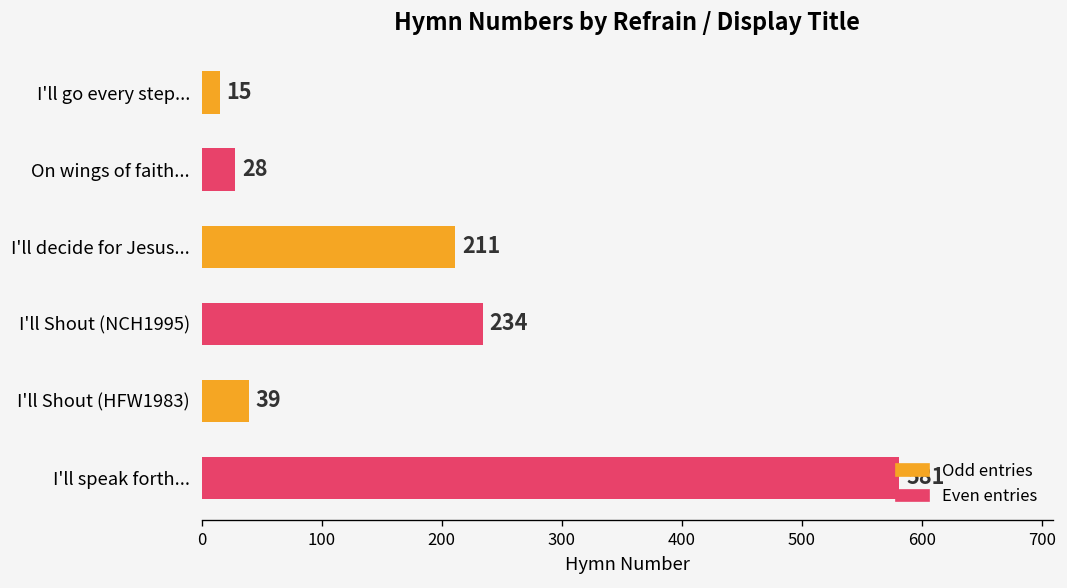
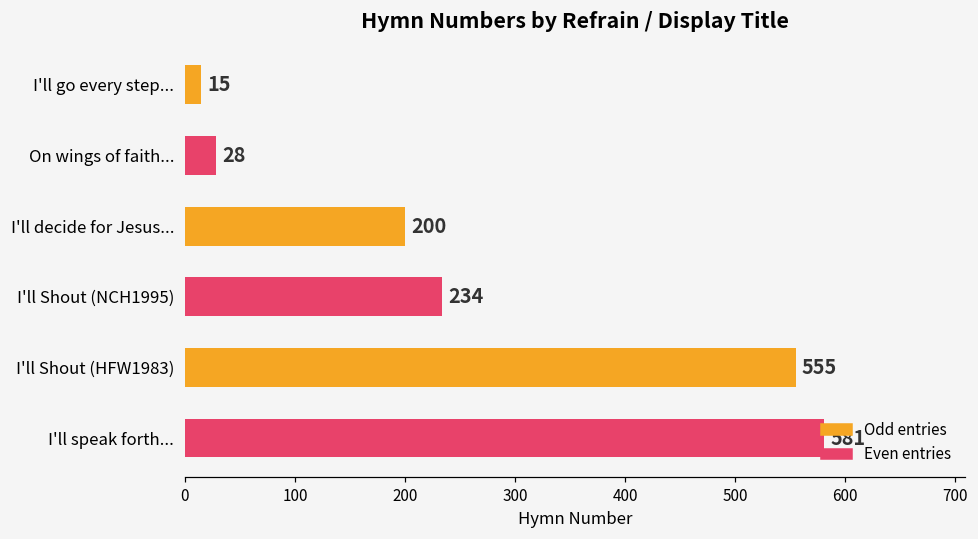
  {
    "I'll go every step...": 15,
    "On wings of faith...": 28,
-   "I'll decide for Jesus...": 211,
+   "I'll decide for Jesus...": 200,
    "I'll Shout (NCH1995)": 234,
-   "I'll Shout (HFW1983)": 39,
+   "I'll Shout (HFW1983)": 555,
    "I'll speak forth...": 581
  }
